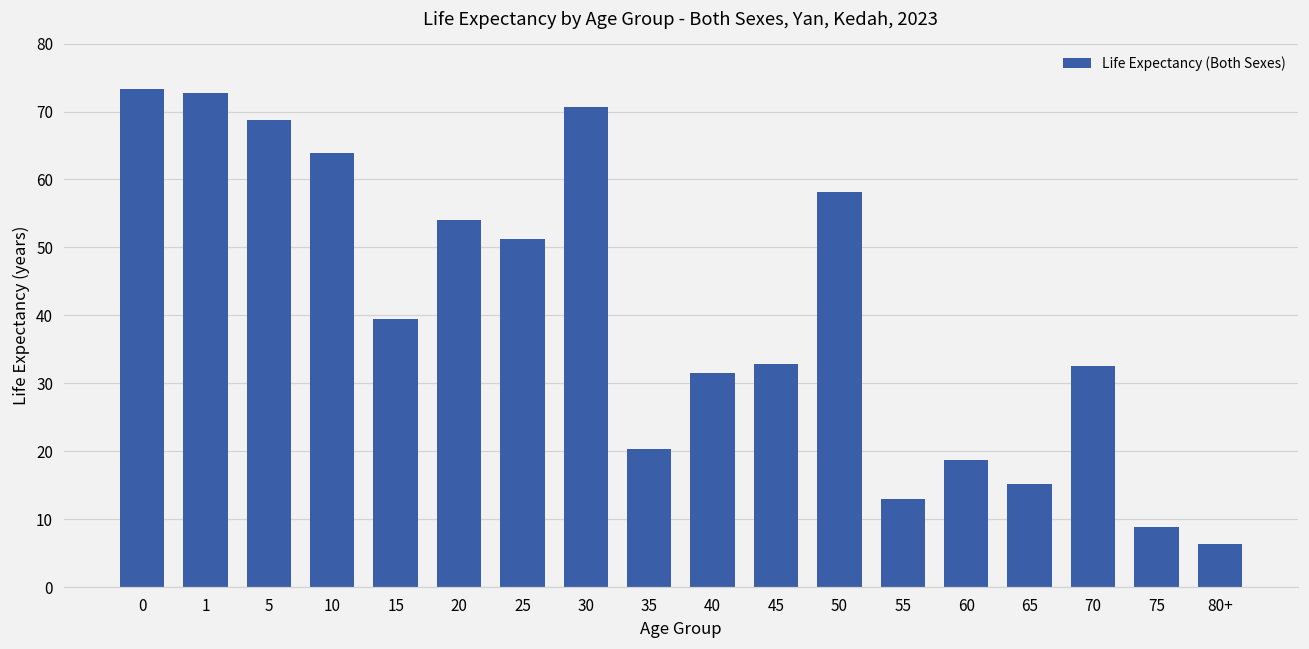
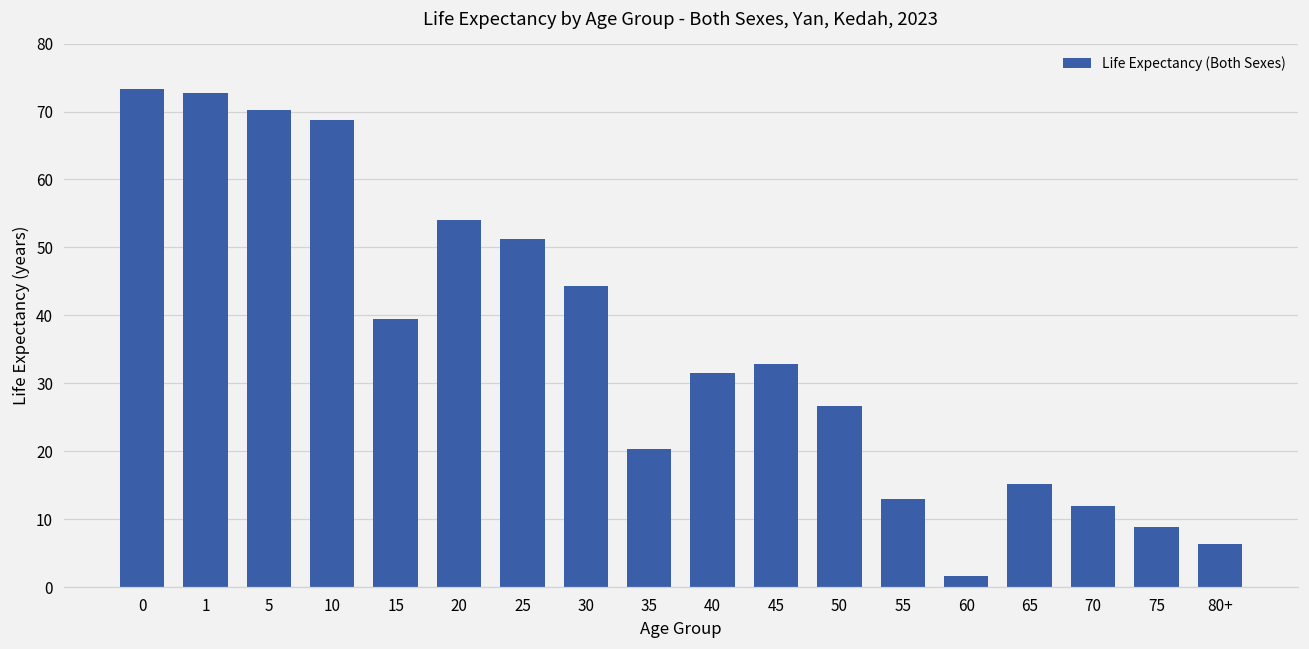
  {
    "0": 73,
    "1": 73,
-   "5": 69,
-   "10": 64,
+   "5": 70,
+   "10": 69,
    "15": 40,
    "20": 54,
    "25": 51,
-   "30": 71,
+   "30": 44,
    "35": 20,
    "40": 32,
    "45": 33,
-   "50": 58,
+   "50": 27,
    "55": 13,
-   "60": 19,
+   "60": 2,
    "65": 15,
-   "70": 33,
+   "70": 12,
    "75": 9,
    "80+": 6
  }
